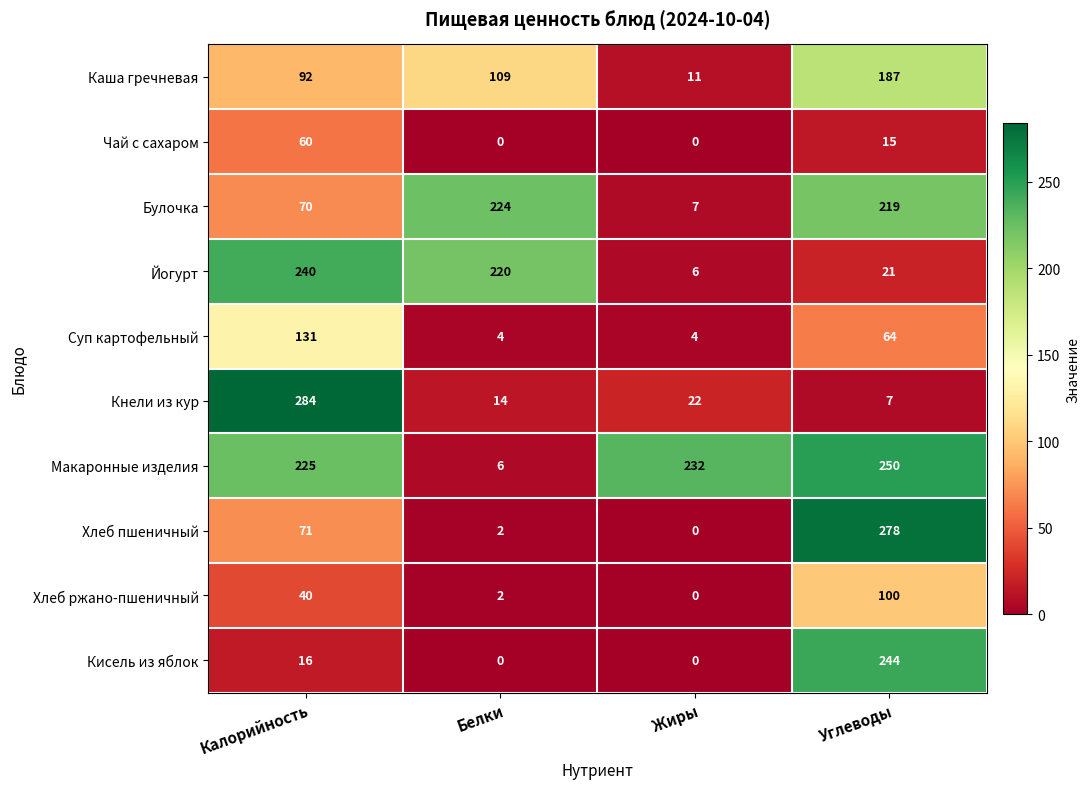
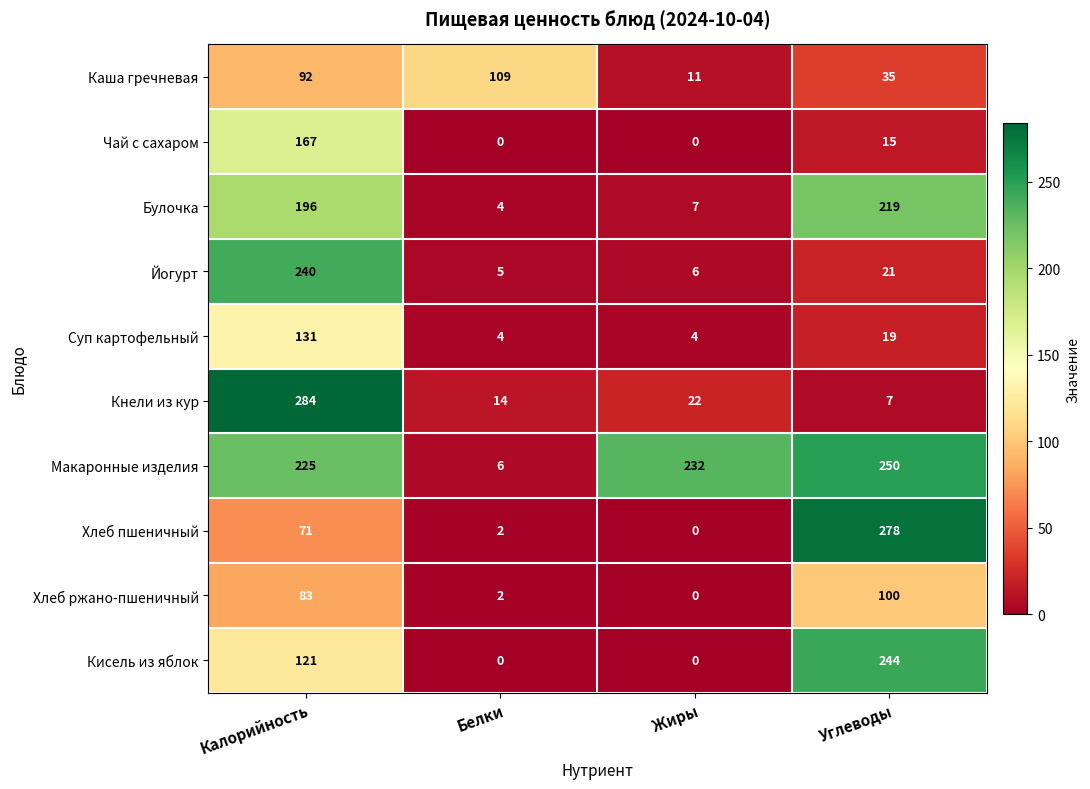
  {
    "Каша гречневая": {
      "Калорийность": 92,
      "Белки": 109,
      "Жиры": 11,
-     "Углеводы": 187
+     "Углеводы": 35
    },
    "Чай с сахаром": {
-     "Калорийность": 60,
+     "Калорийность": 167,
      "Белки": 0,
      "Жиры": 0,
      "Углеводы": 15
    },
    "Булочка": {
-     "Калорийность": 70,
-     "Белки": 224,
+     "Калорийность": 196,
+     "Белки": 4,
      "Жиры": 7,
      "Углеводы": 219
    },
    "Йогурт": {
      "Калорийность": 240,
-     "Белки": 220,
+     "Белки": 5,
      "Жиры": 6,
      "Углеводы": 21
    },
    "Суп картофельный": {
      "Калорийность": 131,
      "Белки": 4,
      "Жиры": 4,
-     "Углеводы": 64
+     "Углеводы": 19
    },
    "Кнели из кур": {
      "Калорийность": 284,
      "Белки": 14,
      "Жиры": 22,
      "Углеводы": 7
    },
    "Макаронные изделия": {
      "Калорийность": 225,
      "Белки": 6,
      "Жиры": 232,
      "Углеводы": 250
    },
    "Хлеб пшеничный": {
      "Калорийность": 71,
      "Белки": 2,
      "Жиры": 0,
      "Углеводы": 278
    },
    "Хлеб ржано-пшеничный": {
-     "Калорийность": 40,
+     "Калорийность": 83,
      "Белки": 2,
      "Жиры": 0,
      "Углеводы": 100
    },
    "Кисель из яблок": {
-     "Калорийность": 16,
+     "Калорийность": 121,
      "Белки": 0,
      "Жиры": 0,
      "Углеводы": 244
    }
  }
